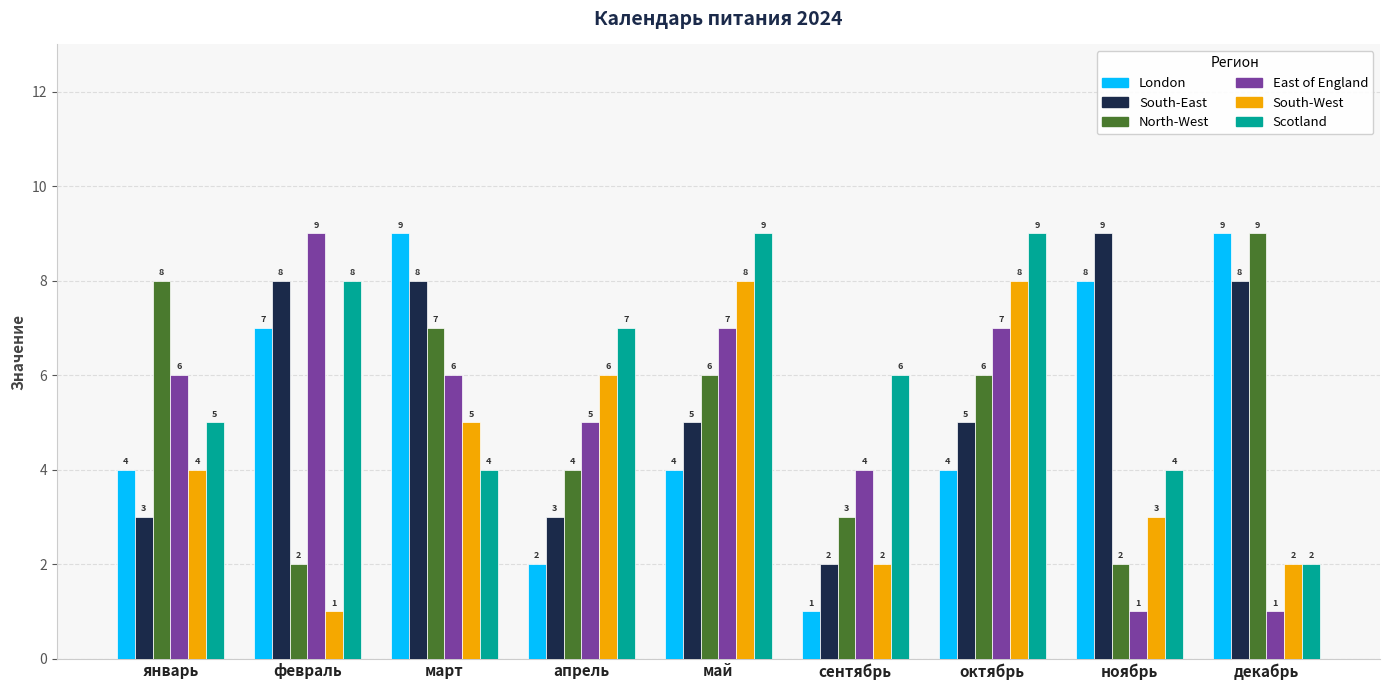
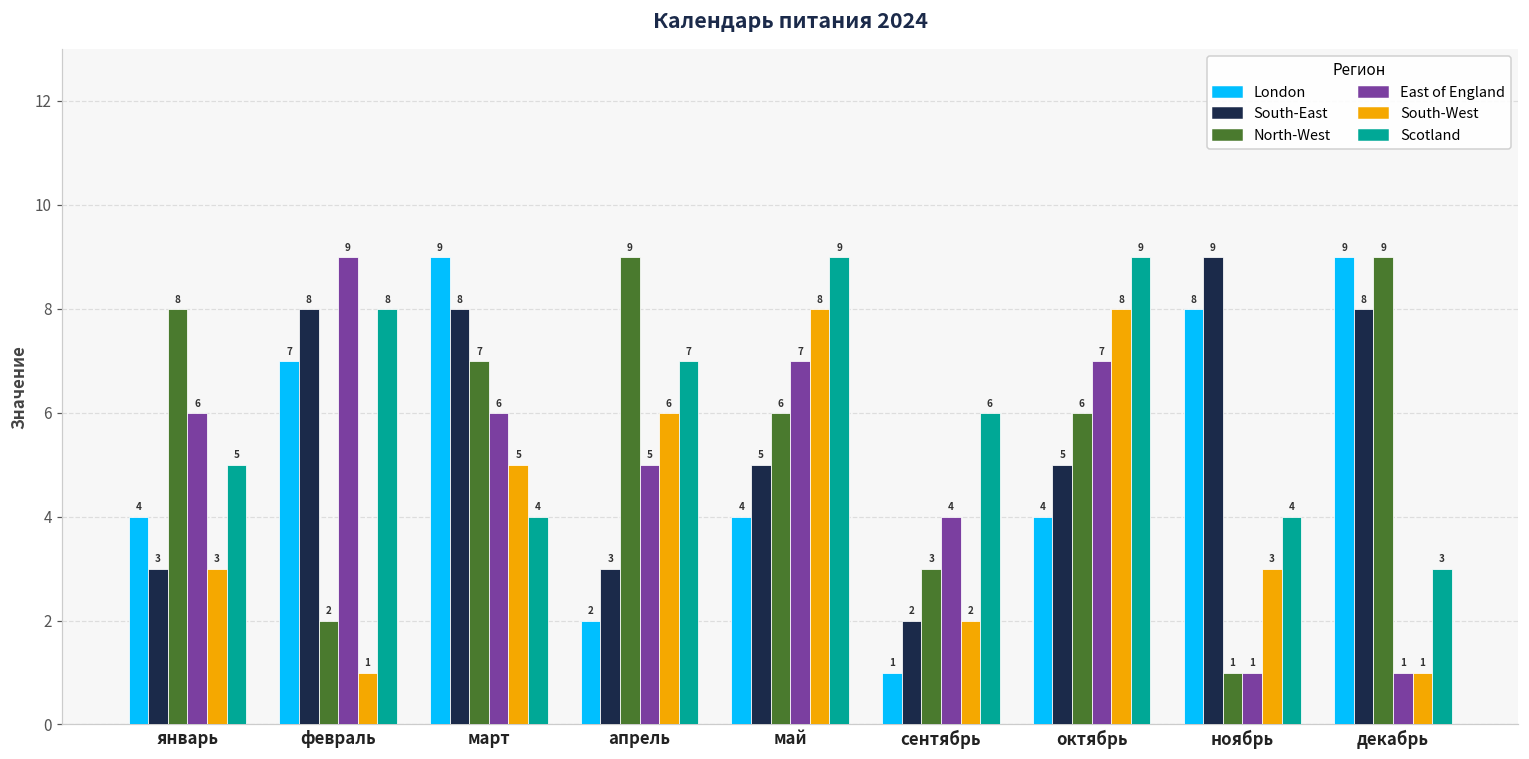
  {
    "London": {
      "январь": 4,
      "февраль": 7,
      "март": 9,
      "апрель": 2,
      "май": 4,
      "сентябрь": 1,
      "октябрь": 4,
      "ноябрь": 8,
      "декабрь": 9
    },
    "South-East": {
      "январь": 3,
      "февраль": 8,
      "март": 8,
      "апрель": 3,
      "май": 5,
      "сентябрь": 2,
      "октябрь": 5,
      "ноябрь": 9,
      "декабрь": 8
    },
    "North-West": {
      "январь": 8,
      "февраль": 2,
      "март": 7,
-     "апрель": 4,
+     "апрель": 9,
      "май": 6,
      "сентябрь": 3,
      "октябрь": 6,
-     "ноябрь": 2,
+     "ноябрь": 1,
      "декабрь": 9
    },
    "East of England": {
      "январь": 6,
      "февраль": 9,
      "март": 6,
      "апрель": 5,
      "май": 7,
      "сентябрь": 4,
      "октябрь": 7,
      "ноябрь": 1,
      "декабрь": 1
    },
    "South-West": {
-     "январь": 4,
+     "январь": 3,
      "февраль": 1,
      "март": 5,
      "апрель": 6,
      "май": 8,
      "сентябрь": 2,
      "октябрь": 8,
      "ноябрь": 3,
-     "декабрь": 2
+     "декабрь": 1
    },
    "Scotland": {
      "январь": 5,
      "февраль": 8,
      "март": 4,
      "апрель": 7,
      "май": 9,
      "сентябрь": 6,
      "октябрь": 9,
      "ноябрь": 4,
-     "декабрь": 2
+     "декабрь": 3
    }
  }
